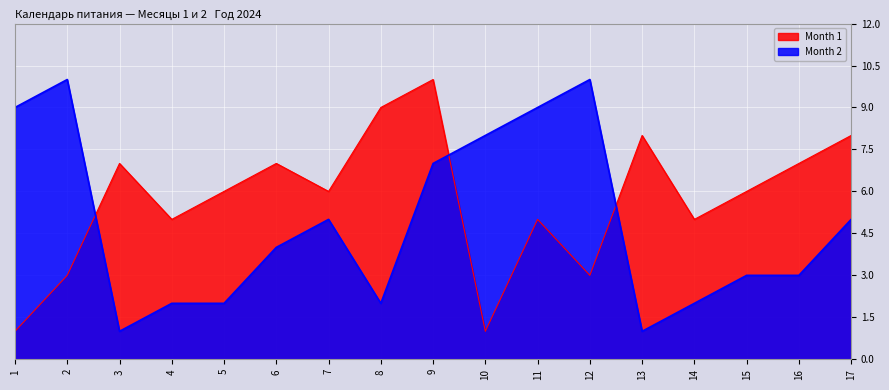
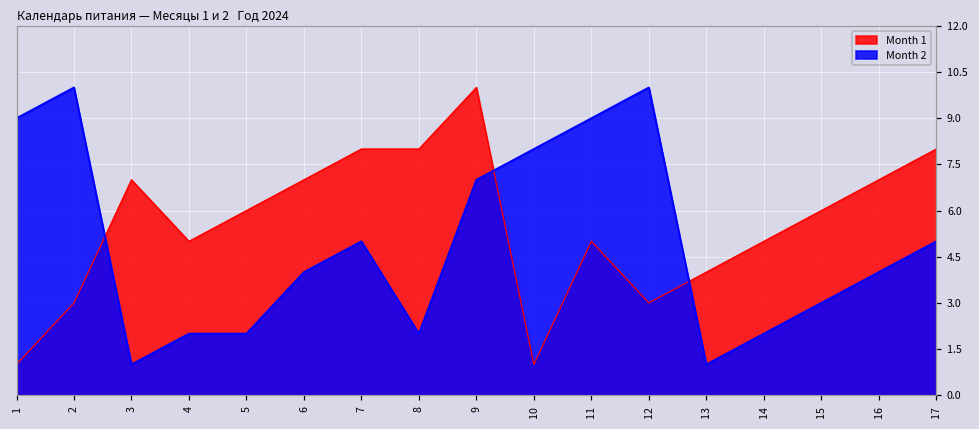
  {
    "Month 1": {
      "1": 1,
      "2": 3,
      "3": 7,
      "4": 5,
      "5": 6,
      "6": 7,
-     "7": 6,
-     "8": 9,
+     "7": 8,
+     "8": 8,
      "9": 10,
      "10": 1,
      "11": 5,
      "12": 3,
-     "13": 8,
+     "13": 4,
      "14": 5,
      "15": 6,
      "16": 7,
      "17": 8
    },
    "Month 2": {
      "1": 9,
      "2": 10,
      "3": 1,
      "4": 2,
      "5": 2,
      "6": 4,
      "7": 5,
      "8": 2,
      "9": 7,
      "10": 8,
      "11": 9,
      "12": 10,
      "13": 1,
      "14": 2,
      "15": 3,
-     "16": 3,
+     "16": 4,
      "17": 5
    }
  }
